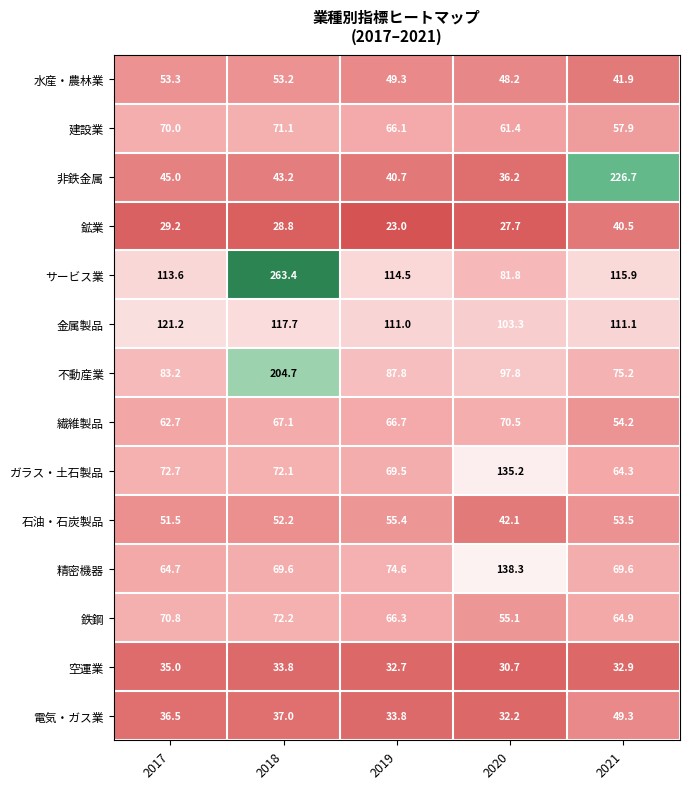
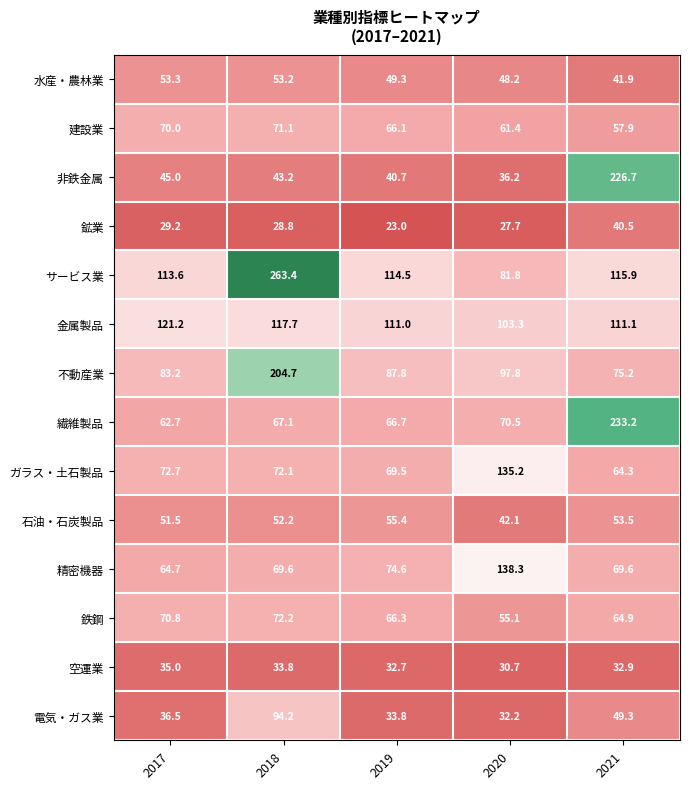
  {
    "水産・農林業": {
      "2017": 53.3,
      "2018": 53.2,
      "2019": 49.3,
      "2020": 48.2,
      "2021": 41.9
    },
    "建設業": {
      "2017": 70.0,
      "2018": 71.1,
      "2019": 66.1,
      "2020": 61.4,
      "2021": 57.9
    },
    "非鉄金属": {
      "2017": 45.0,
      "2018": 43.2,
      "2019": 40.7,
      "2020": 36.2,
      "2021": 226.7
    },
    "鉱業": {
      "2017": 29.2,
      "2018": 28.8,
      "2019": 23.0,
      "2020": 27.7,
      "2021": 40.5
    },
    "サービス業": {
      "2017": 113.6,
      "2018": 263.4,
      "2019": 114.5,
      "2020": 81.8,
      "2021": 115.9
    },
    "金属製品": {
      "2017": 121.2,
      "2018": 117.7,
      "2019": 111.0,
      "2020": 103.3,
      "2021": 111.1
    },
    "不動産業": {
      "2017": 83.2,
      "2018": 204.7,
      "2019": 87.8,
      "2020": 97.8,
      "2021": 75.2
    },
    "繊維製品": {
      "2017": 62.7,
      "2018": 67.1,
      "2019": 66.7,
      "2020": 70.5,
-     "2021": 54.2
+     "2021": 233.2
    },
    "ガラス・土石製品": {
      "2017": 72.7,
      "2018": 72.1,
      "2019": 69.5,
      "2020": 135.2,
      "2021": 64.3
    },
    "石油・石炭製品": {
      "2017": 51.5,
      "2018": 52.2,
      "2019": 55.4,
      "2020": 42.1,
      "2021": 53.5
    },
    "精密機器": {
      "2017": 64.7,
      "2018": 69.6,
      "2019": 74.6,
      "2020": 138.3,
      "2021": 69.6
    },
    "鉄鋼": {
      "2017": 70.8,
      "2018": 72.2,
      "2019": 66.3,
      "2020": 55.1,
      "2021": 64.9
    },
    "空運業": {
      "2017": 35.0,
      "2018": 33.8,
      "2019": 32.7,
      "2020": 30.7,
      "2021": 32.9
    },
    "電気・ガス業": {
      "2017": 36.5,
-     "2018": 37.0,
+     "2018": 94.2,
      "2019": 33.8,
      "2020": 32.2,
      "2021": 49.3
    }
  }
